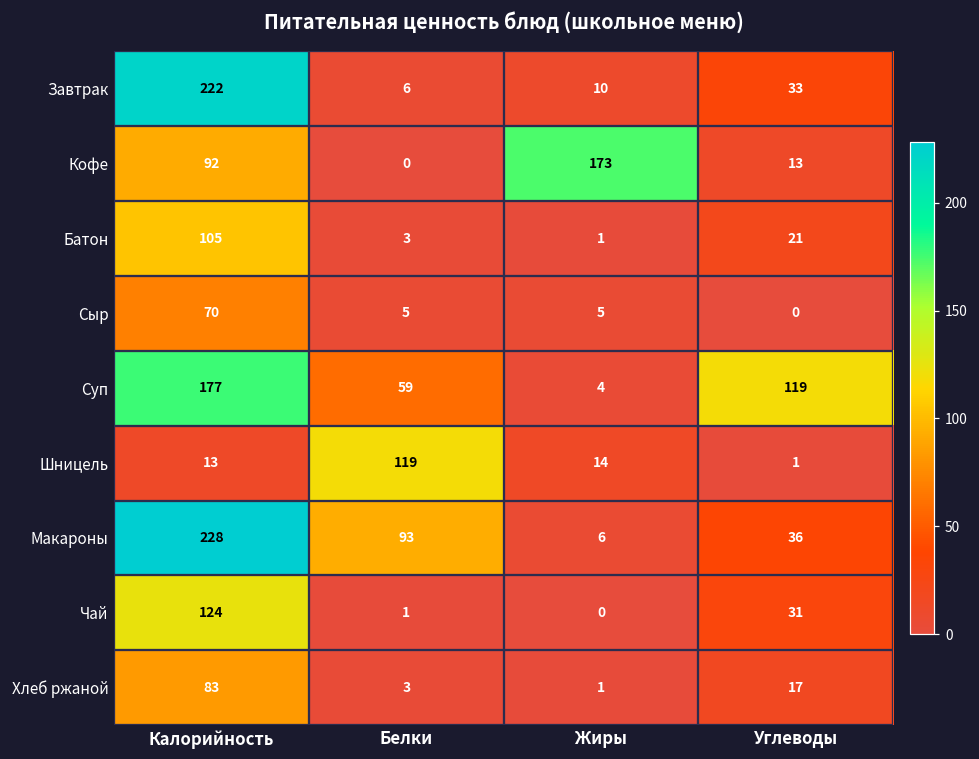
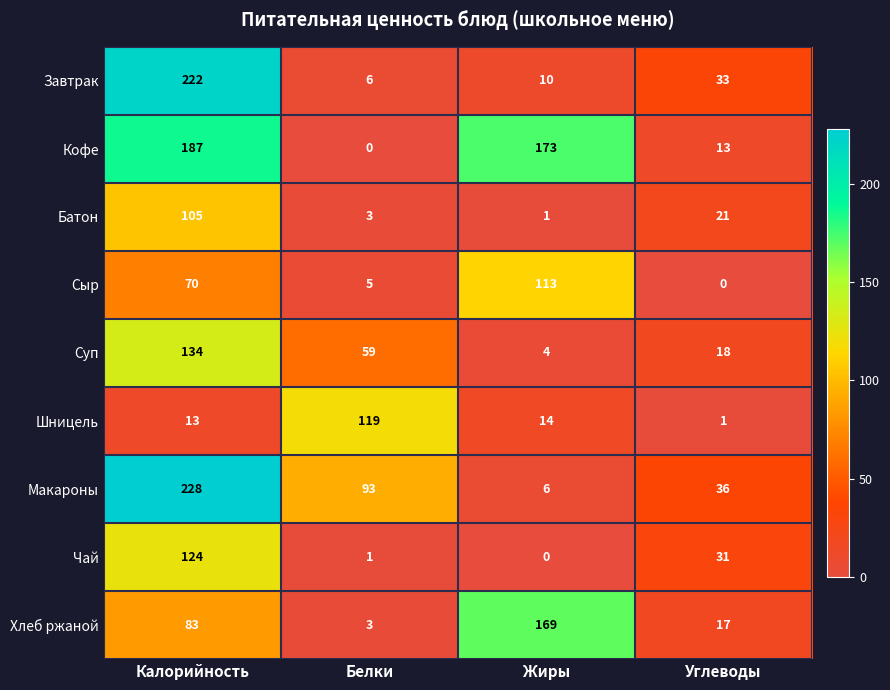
  {
    "Завтрак": {
      "Калорийность": 222,
      "Белки": 6,
      "Жиры": 10,
      "Углеводы": 33
    },
    "Кофе": {
-     "Калорийность": 92,
+     "Калорийность": 187,
      "Белки": 0,
      "Жиры": 173,
      "Углеводы": 13
    },
    "Батон": {
      "Калорийность": 105,
      "Белки": 3,
      "Жиры": 1,
      "Углеводы": 21
    },
    "Сыр": {
      "Калорийность": 70,
      "Белки": 5,
-     "Жиры": 5,
+     "Жиры": 113,
      "Углеводы": 0
    },
    "Суп": {
-     "Калорийность": 177,
+     "Калорийность": 134,
      "Белки": 59,
      "Жиры": 4,
-     "Углеводы": 119
+     "Углеводы": 18
    },
    "Шницель": {
      "Калорийность": 13,
      "Белки": 119,
      "Жиры": 14,
      "Углеводы": 1
    },
    "Макароны": {
      "Калорийность": 228,
      "Белки": 93,
      "Жиры": 6,
      "Углеводы": 36
    },
    "Чай": {
      "Калорийность": 124,
      "Белки": 1,
      "Жиры": 0,
      "Углеводы": 31
    },
    "Хлеб ржаной": {
      "Калорийность": 83,
      "Белки": 3,
-     "Жиры": 1,
+     "Жиры": 169,
      "Углеводы": 17
    }
  }
